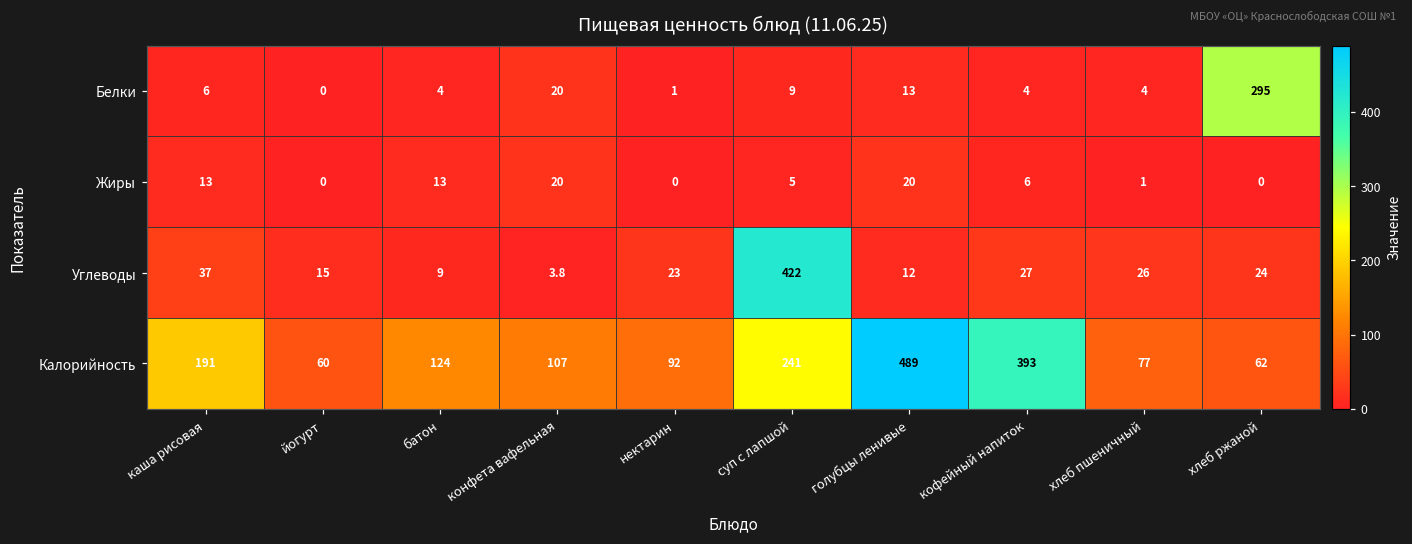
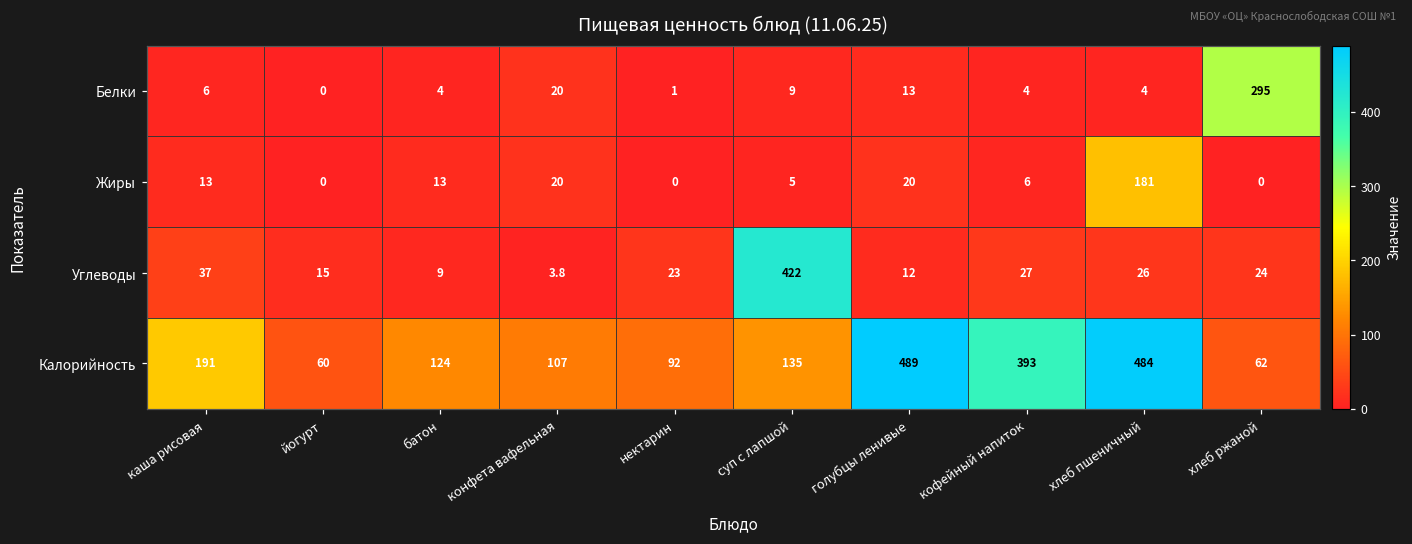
  {
    "Белки": {
      "каша рисовая": 6,
      "йогурт": 0,
      "батон": 4,
      "конфета вафельная": 20,
      "нектарин": 1,
      "суп с лапшой": 9,
      "голубцы ленивые": 13,
      "кофейный напиток": 4,
      "хлеб пшеничный": 4,
      "хлеб ржаной": 295
    },
    "Жиры": {
      "каша рисовая": 13,
      "йогурт": 0,
      "батон": 13,
      "конфета вафельная": 20,
      "нектарин": 0,
      "суп с лапшой": 5,
      "голубцы ленивые": 20,
      "кофейный напиток": 6,
-     "хлеб пшеничный": 1,
+     "хлеб пшеничный": 181,
      "хлеб ржаной": 0
    },
    "Углеводы": {
      "каша рисовая": 37,
      "йогурт": 15,
      "батон": 9,
      "конфета вафельная": 3.8,
      "нектарин": 23,
      "суп с лапшой": 422,
      "голубцы ленивые": 12,
      "кофейный напиток": 27,
      "хлеб пшеничный": 26,
      "хлеб ржаной": 24
    },
    "Калорийность": {
      "каша рисовая": 191,
      "йогурт": 60,
      "батон": 124,
      "конфета вафельная": 107,
      "нектарин": 92,
-     "суп с лапшой": 241,
+     "суп с лапшой": 135,
      "голубцы ленивые": 489,
      "кофейный напиток": 393,
-     "хлеб пшеничный": 77,
+     "хлеб пшеничный": 484,
      "хлеб ржаной": 62
    }
  }
